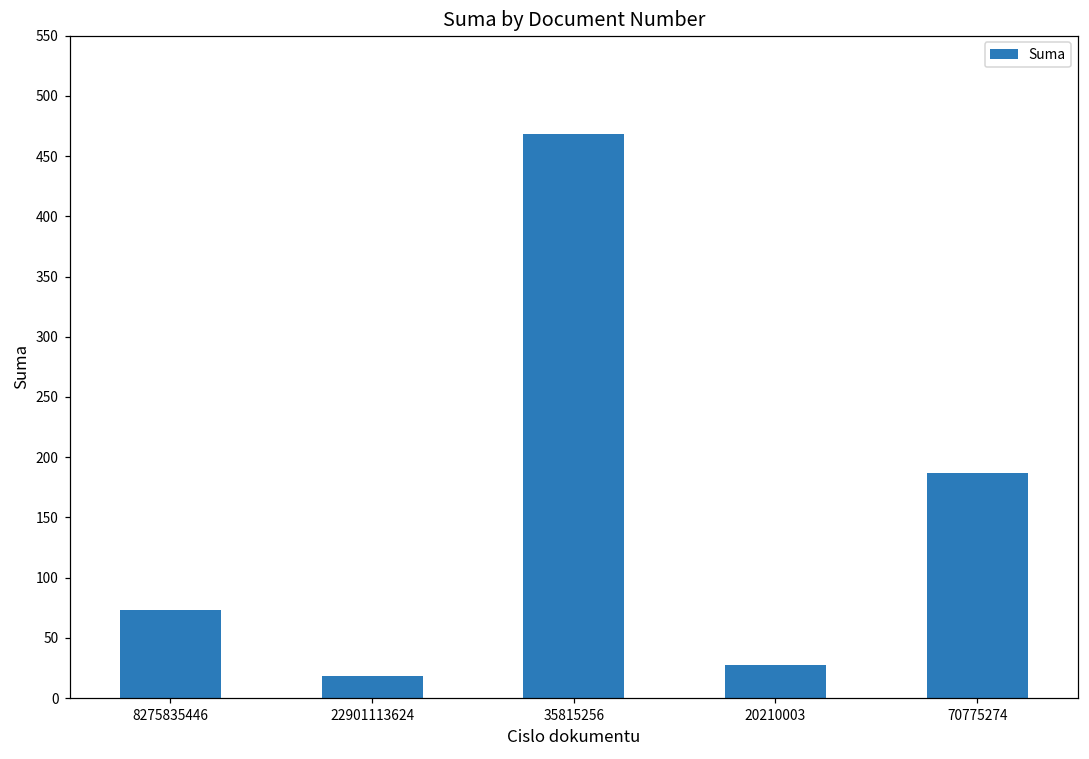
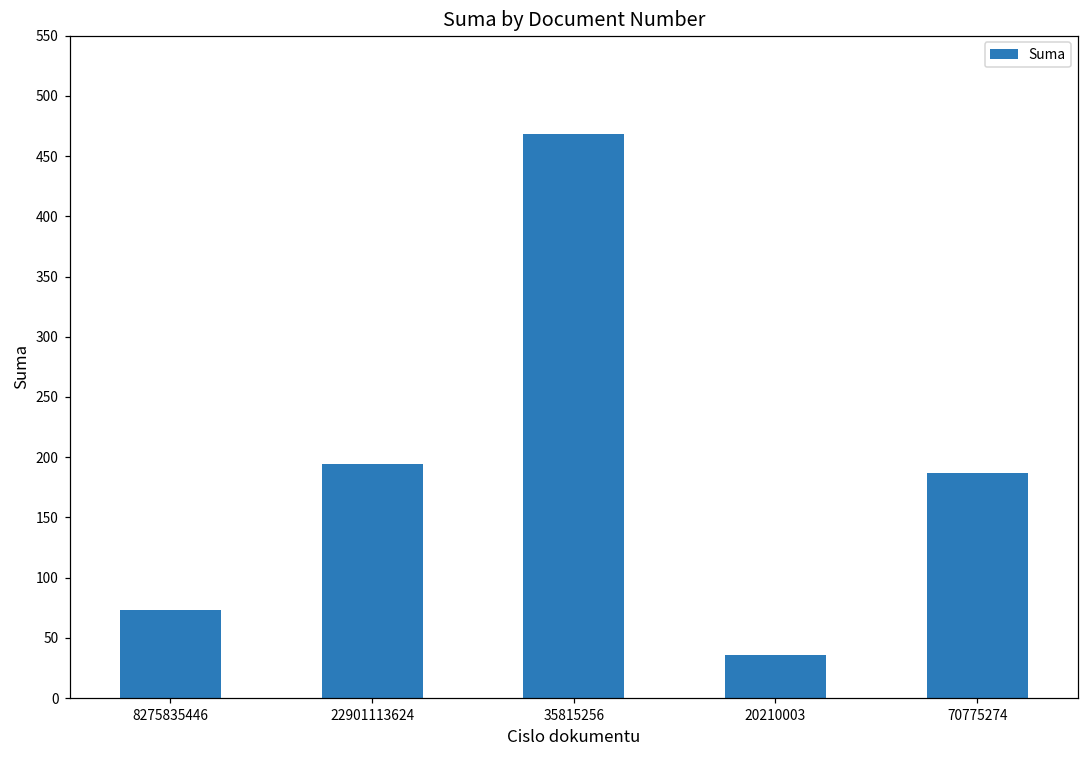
  {
    "8275835446": 73,
-   "22901113624": 18,
+   "22901113624": 194,
    "35815256": 468,
-   "20210003": 28,
+   "20210003": 36,
    "70775274": 187
  }
